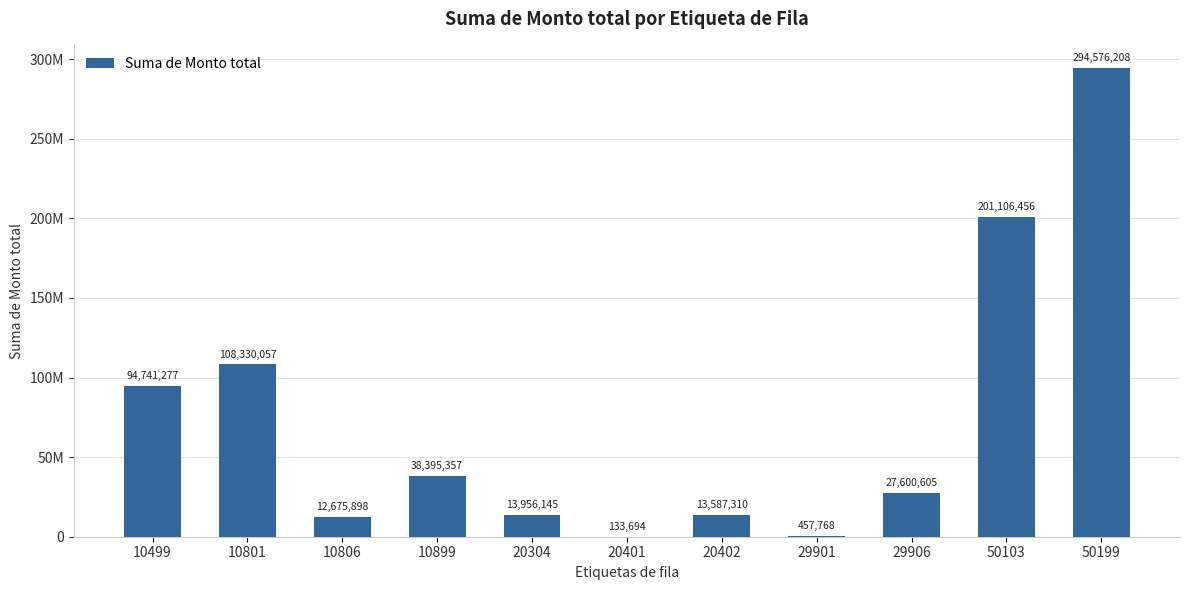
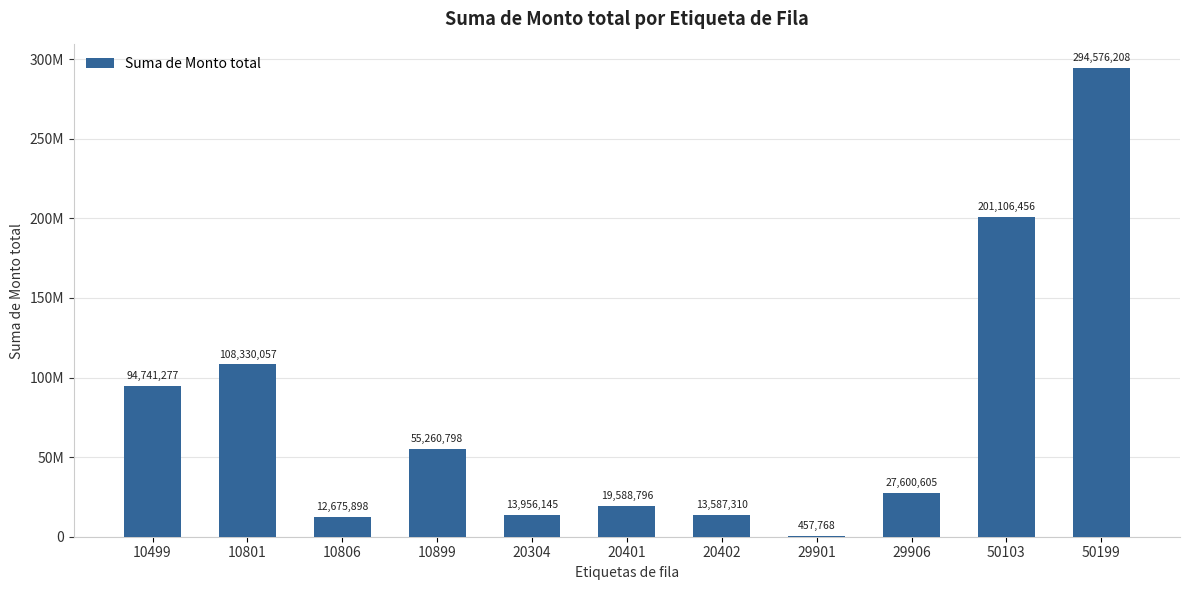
  {
    "10499": "94,741,277",
    "10801": "108,330,057",
    "10806": "12,675,898",
-   "10899": "38,395,357",
+   "10899": "55,260,798",
    "20304": "13,956,145",
-   "20401": "133,694",
+   "20401": "19,588,796",
    "20402": "13,587,310",
    "29901": "457,768",
    "29906": "27,600,605",
    "50103": "201,106,456",
    "50199": "294,576,208"
  }
